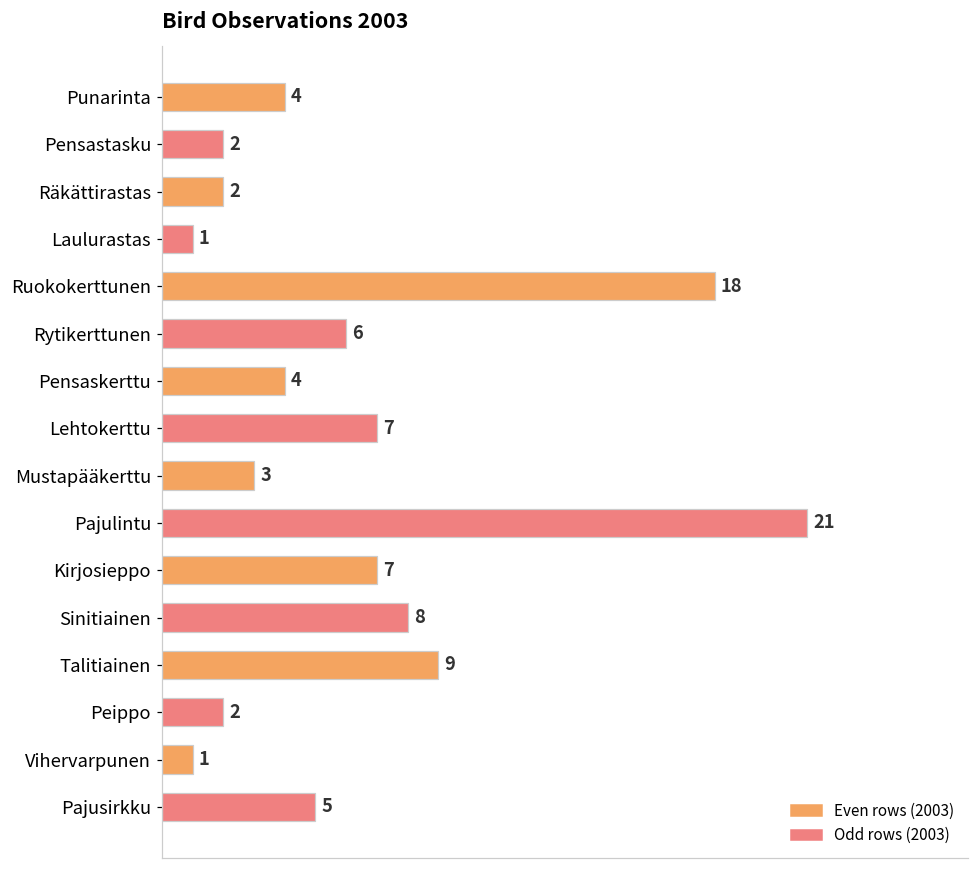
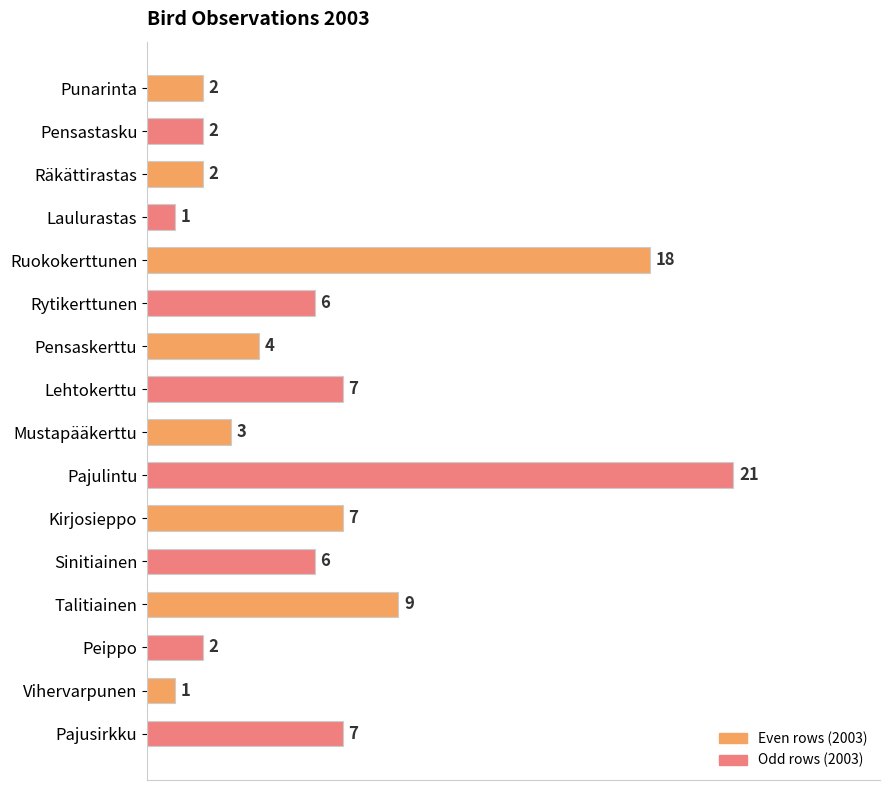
  {
-   "Punarinta": 4,
+   "Punarinta": 2,
    "Pensastasku": 2,
    "Räkättirastas": 2,
    "Laulurastas": 1,
    "Ruokokerttunen": 18,
    "Rytikerttunen": 6,
    "Pensaskerttu": 4,
    "Lehtokerttu": 7,
    "Mustapääkerttu": 3,
    "Pajulintu": 21,
    "Kirjosieppo": 7,
-   "Sinitiainen": 8,
+   "Sinitiainen": 6,
    "Talitiainen": 9,
    "Peippo": 2,
    "Vihervarpunen": 1,
-   "Pajusirkku": 5
+   "Pajusirkku": 7
  }
